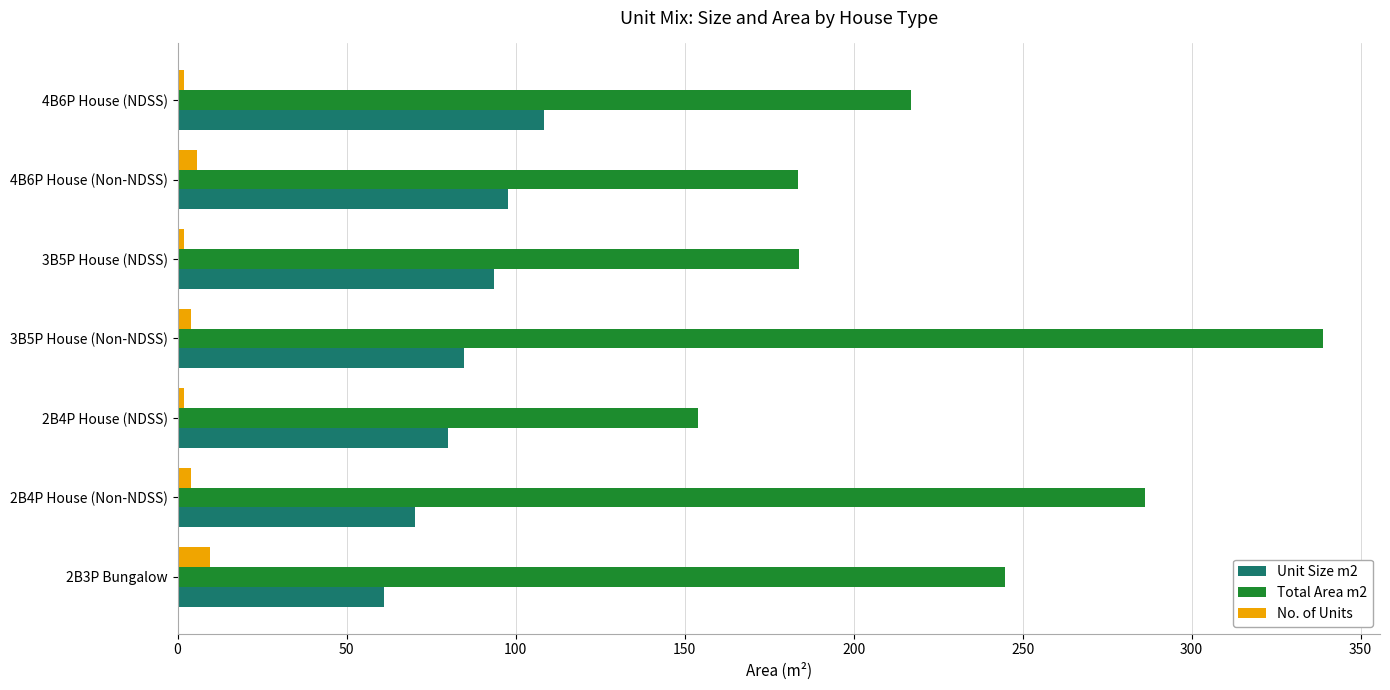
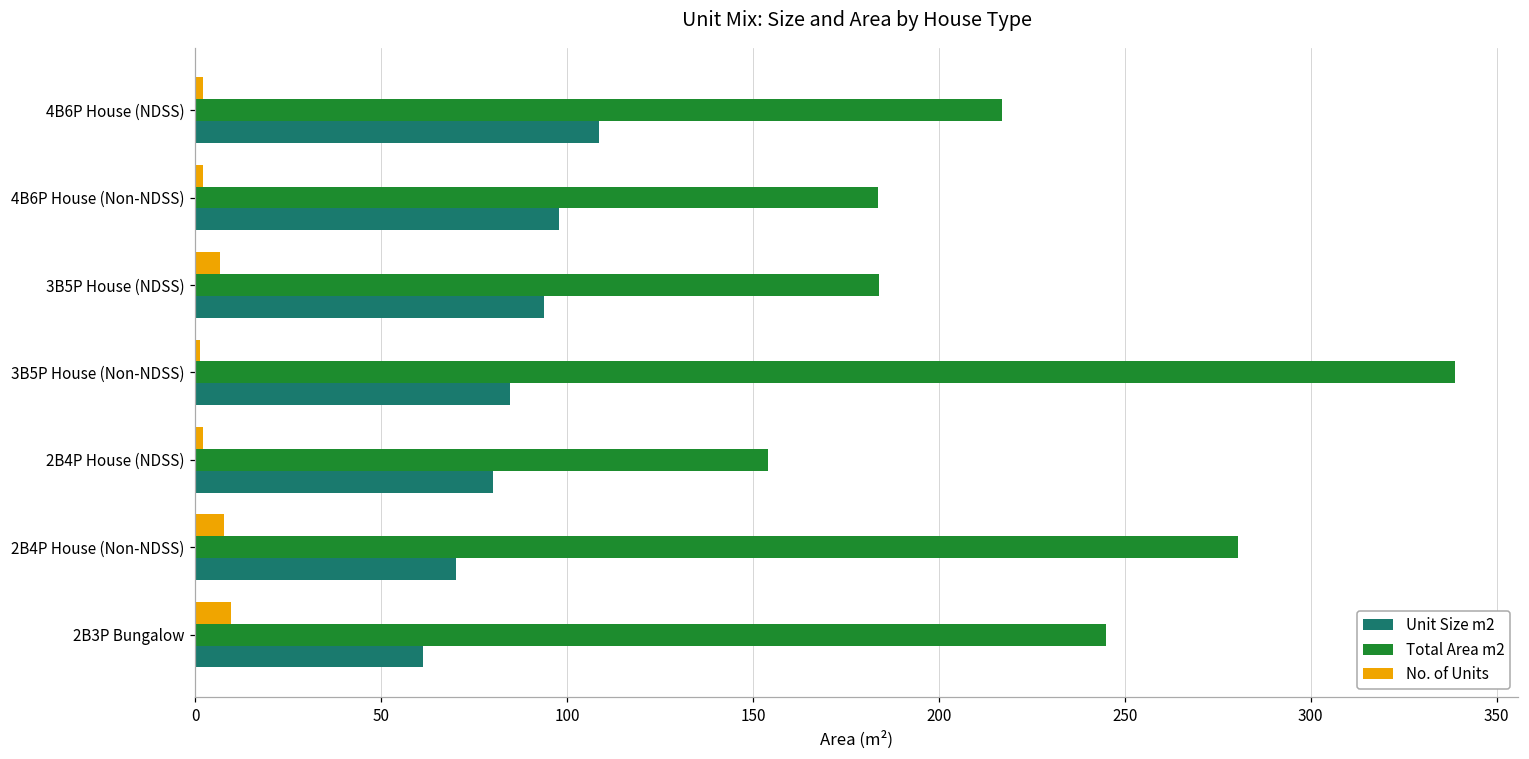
  {
    "Unit Size m2": {
      "4B6P House (NDSS)": 109,
      "4B6P House (Non-NDSS)": 98,
      "3B5P House (NDSS)": 94,
      "3B5P House (Non-NDSS)": 85,
      "2B4P House (NDSS)": 80,
      "2B4P House (Non-NDSS)": 70,
      "2B3P Bungalow": 61
    },
    "Total Area m2": {
      "4B6P House (NDSS)": 217,
      "4B6P House (Non-NDSS)": 184,
      "3B5P House (NDSS)": 184,
      "3B5P House (Non-NDSS)": 339,
      "2B4P House (NDSS)": 154,
-     "2B4P House (Non-NDSS)": 286,
+     "2B4P House (Non-NDSS)": 280,
      "2B3P Bungalow": 245
    },
    "No. of Units": {
      "4B6P House (NDSS)": 2,
-     "4B6P House (Non-NDSS)": 6,
-     "3B5P House (NDSS)": 2,
-     "3B5P House (Non-NDSS)": 4,
+     "4B6P House (Non-NDSS)": 2,
+     "3B5P House (NDSS)": 7,
+     "3B5P House (Non-NDSS)": 1,
      "2B4P House (NDSS)": 2,
-     "2B4P House (Non-NDSS)": 4,
+     "2B4P House (Non-NDSS)": 8,
      "2B3P Bungalow": 10
    }
  }
